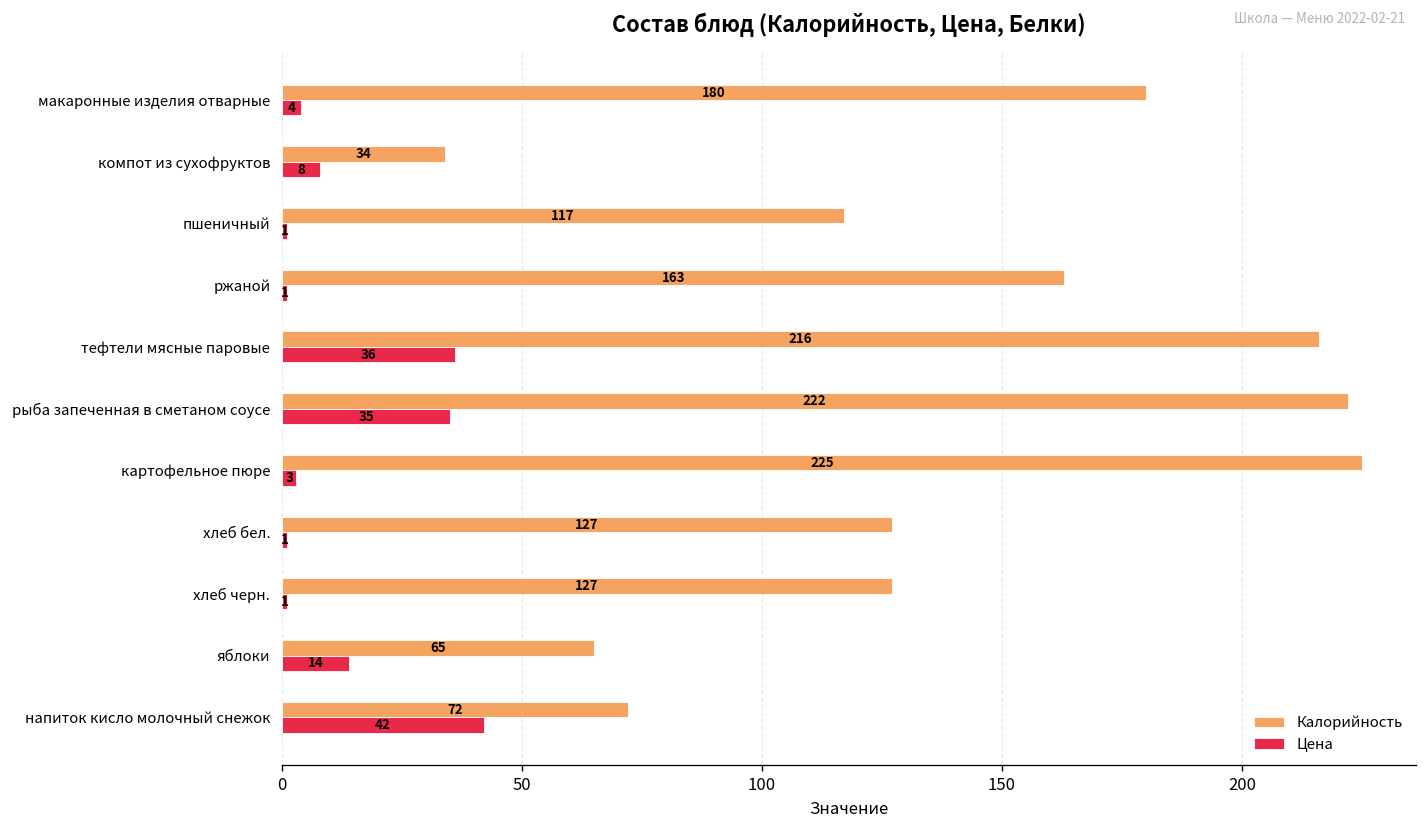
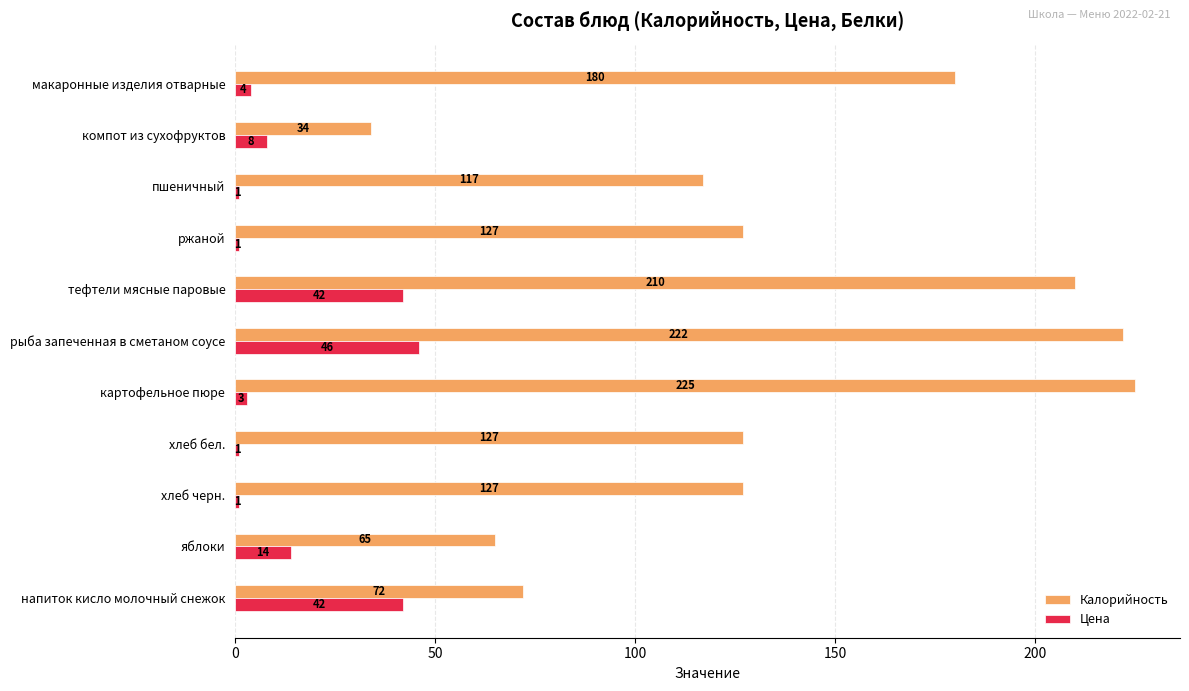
  {
    "Калорийность": {
      "макаронные изделия отварные": 180,
      "компот из сухофруктов": 34,
      "пшеничный": 117,
-     "ржаной": 163,
-     "тефтели мясные паровые": 216,
+     "ржаной": 127,
+     "тефтели мясные паровые": 210,
      "рыба запеченная в сметаном соусе": 222,
      "картофельное пюре": 225,
      "хлеб бел.": 127,
      "хлеб черн.": 127,
      "яблоки": 65,
      "напиток кисло молочный снежок": 72
    },
    "Цена": {
      "макаронные изделия отварные": 4,
      "компот из сухофруктов": 8,
      "пшеничный": 1,
      "ржаной": 1,
-     "тефтели мясные паровые": 36,
-     "рыба запеченная в сметаном соусе": 35,
+     "тефтели мясные паровые": 42,
+     "рыба запеченная в сметаном соусе": 46,
      "картофельное пюре": 3,
      "хлеб бел.": 1,
      "хлеб черн.": 1,
      "яблоки": 14,
      "напиток кисло молочный снежок": 42
    }
  }
